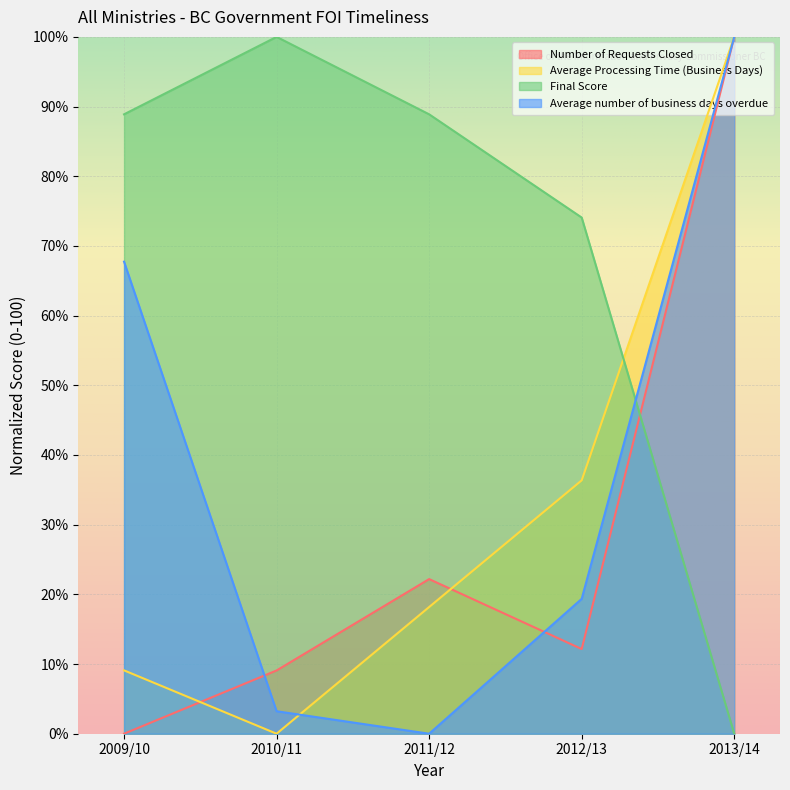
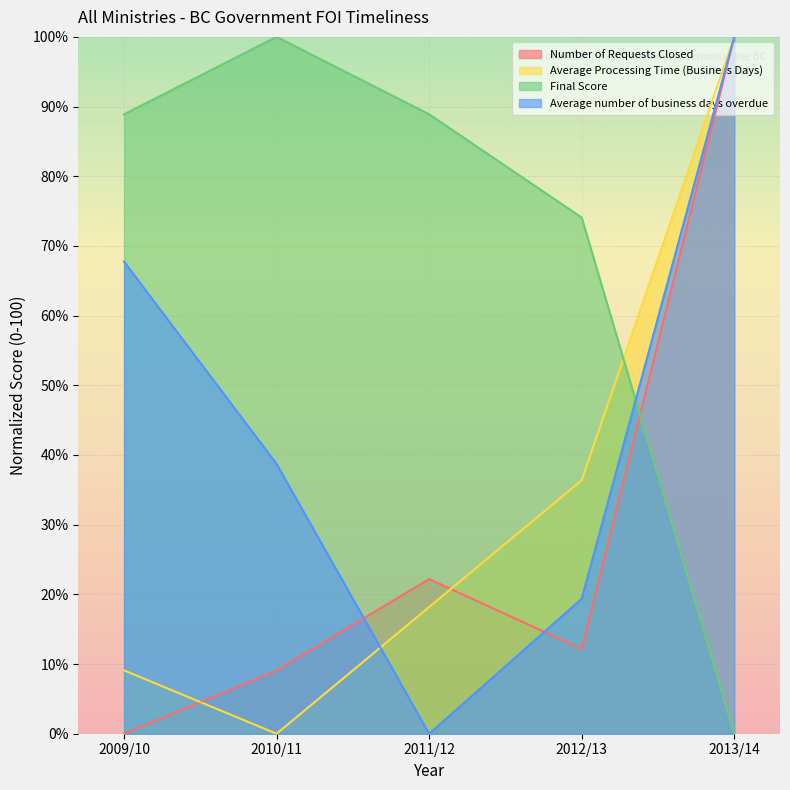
  {
    "Number of Requests Closed": {
      "2009/10": "0%",
      "2010/11": "9%",
      "2011/12": "22%",
      "2012/13": "12%"
    },
    "Average Processing Time (Business Days)": {
      "2009/10": "9%",
      "2010/11": "0%",
      "2011/12": "18%",
      "2012/13": "36%"
    },
    "Final Score": {
      "2009/10": "89%",
      "2010/11": "100%",
      "2011/12": "89%",
      "2012/13": "74%",
      "2013/14": "0%"
    },
    "Average number of business days overdue": {
      "2009/10": "68%",
-     "2010/11": "3%",
+     "2010/11": "39%",
      "2011/12": "0%",
      "2012/13": "19%"
    }
  }
